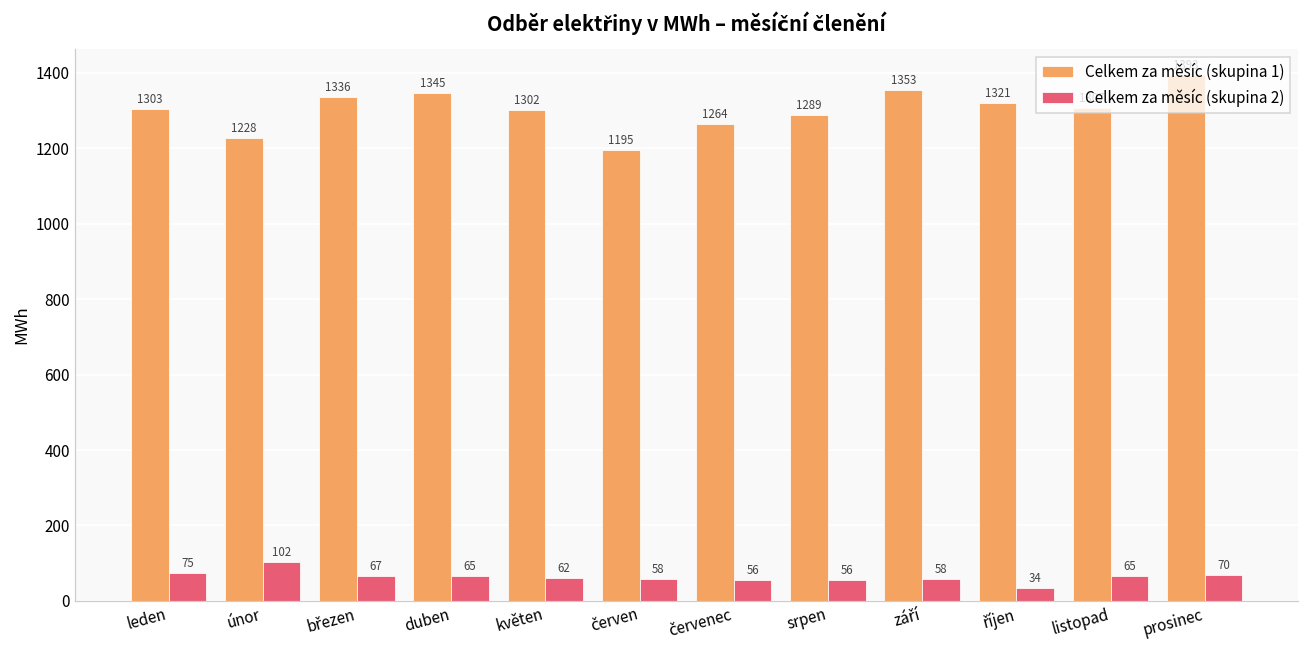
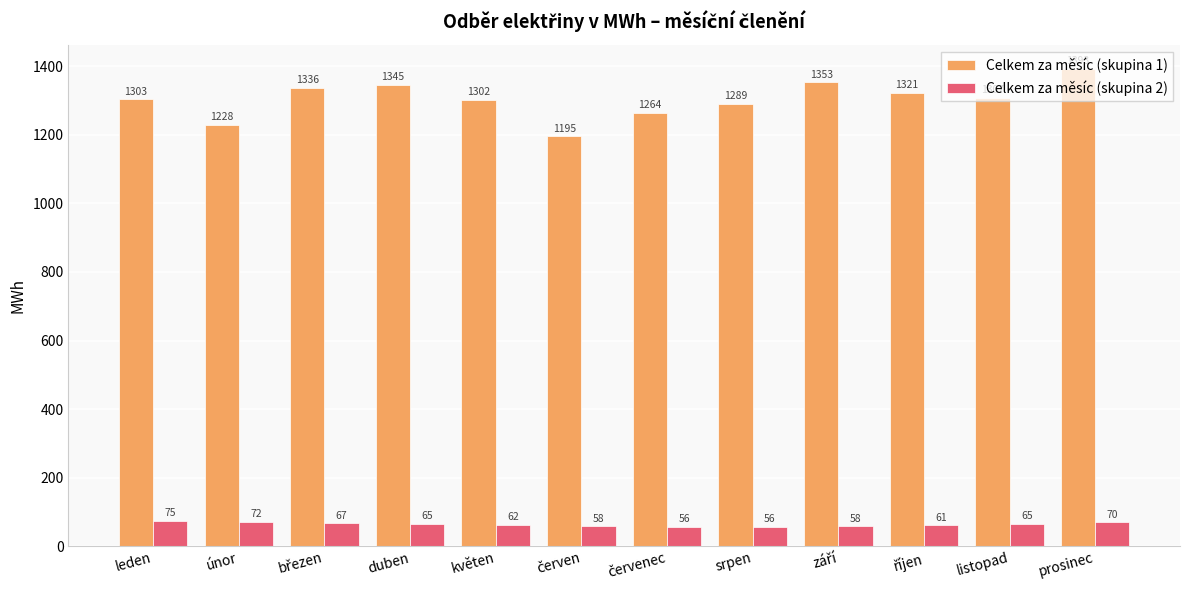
  {
    "Celkem za měsíc (skupina 1)": {
      "leden": 1303,
      "únor": 1228,
      "březen": 1336,
      "duben": 1345,
      "květen": 1302,
      "červen": 1195,
      "červenec": 1264,
      "srpen": 1289,
      "září": 1353,
      "říjen": 1321
    },
    "Celkem za měsíc (skupina 2)": {
      "leden": 75,
-     "únor": 102,
+     "únor": 72,
      "březen": 67,
      "duben": 65,
      "květen": 62,
      "červen": 58,
      "červenec": 56,
      "srpen": 56,
      "září": 58,
-     "říjen": 34,
+     "říjen": 61,
      "listopad": 65,
      "prosinec": 70
    }
  }
